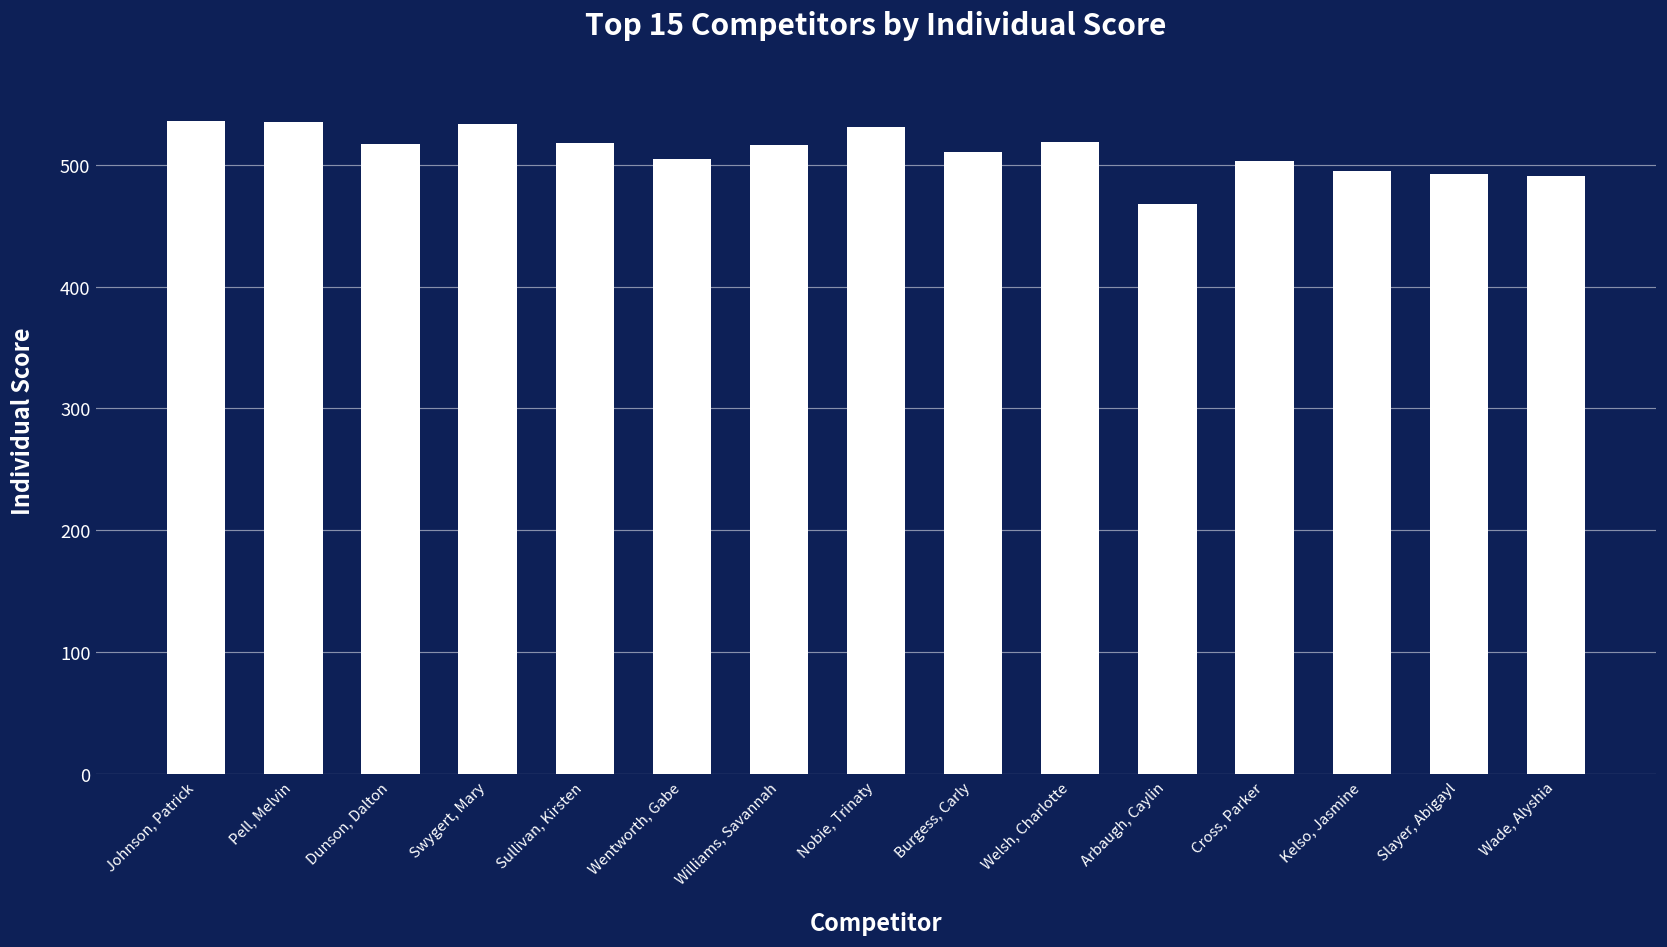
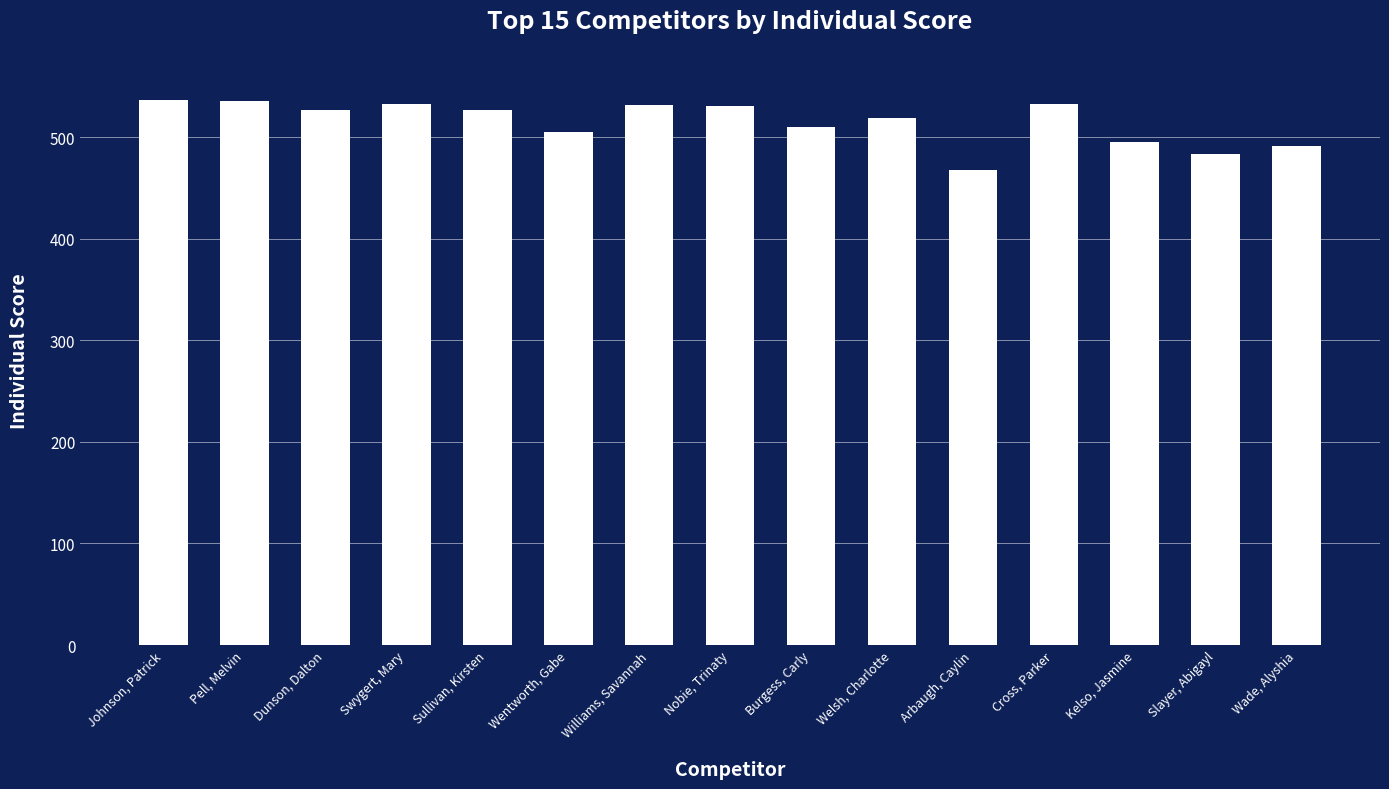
  {
    "Johnson, Patrick": 536,
    "Pell, Melvin": 535,
-   "Dunson, Dalton": 517,
+   "Dunson, Dalton": 527,
    "Swygert, Mary": 533,
-   "Sullivan, Kirsten": 518,
+   "Sullivan, Kirsten": 527,
    "Wentworth, Gabe": 505,
-   "Williams, Savannah": 516,
+   "Williams, Savannah": 532,
    "Nobie, Trinaty": 531,
    "Burgess, Carly": 510,
    "Welsh, Charlotte": 519,
    "Arbaugh, Caylin": 468,
-   "Cross, Parker": 503,
+   "Cross, Parker": 533,
    "Kelso, Jasmine": 495,
-   "Slayer, Abigayl": 492,
+   "Slayer, Abigayl": 483,
    "Wade, Alyshia": 491
  }
